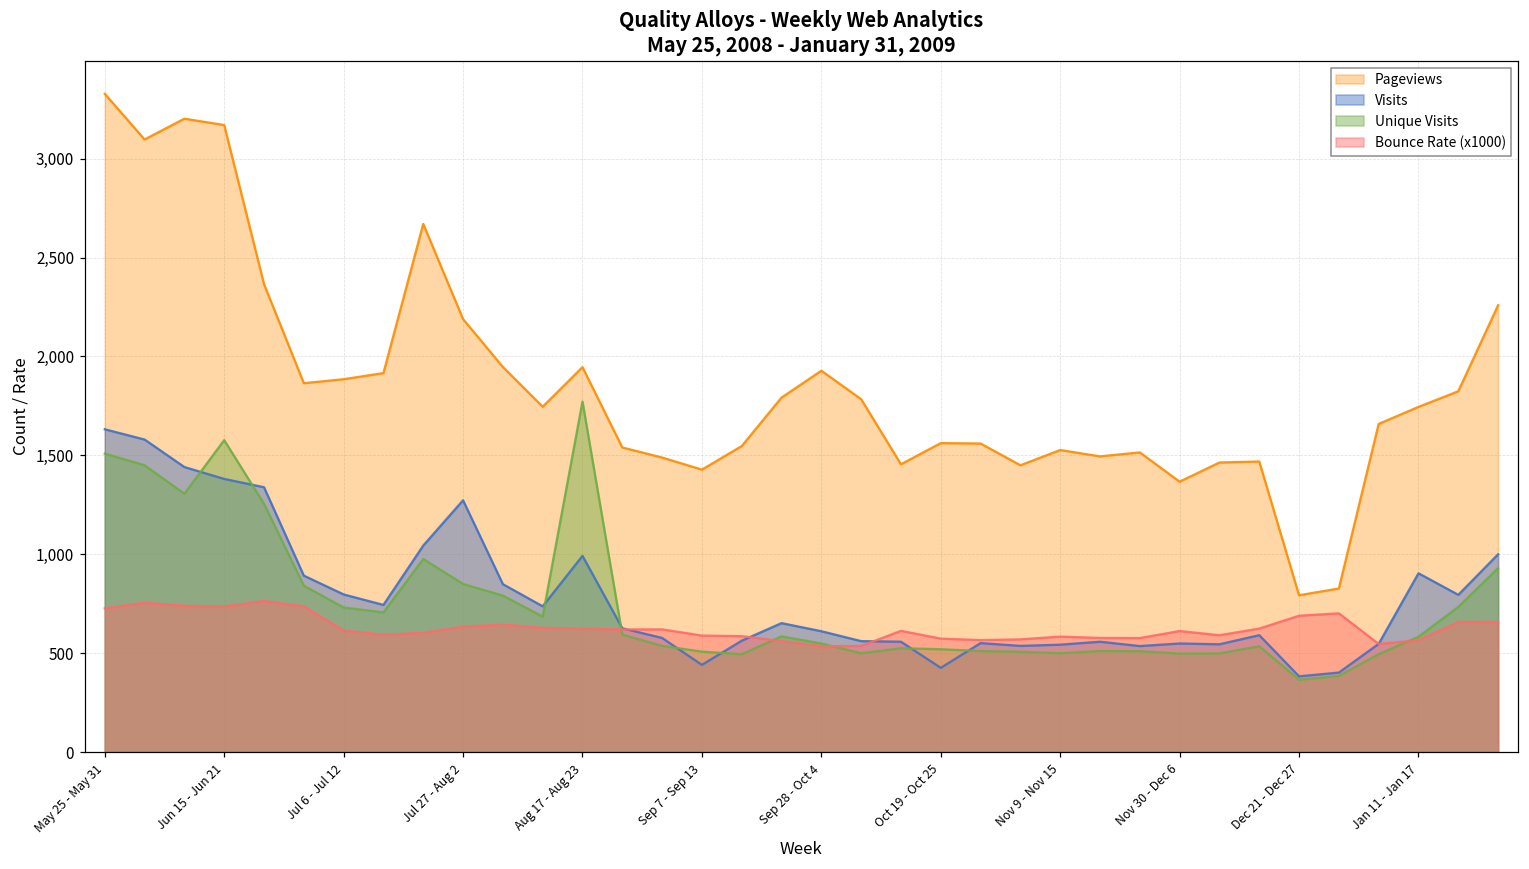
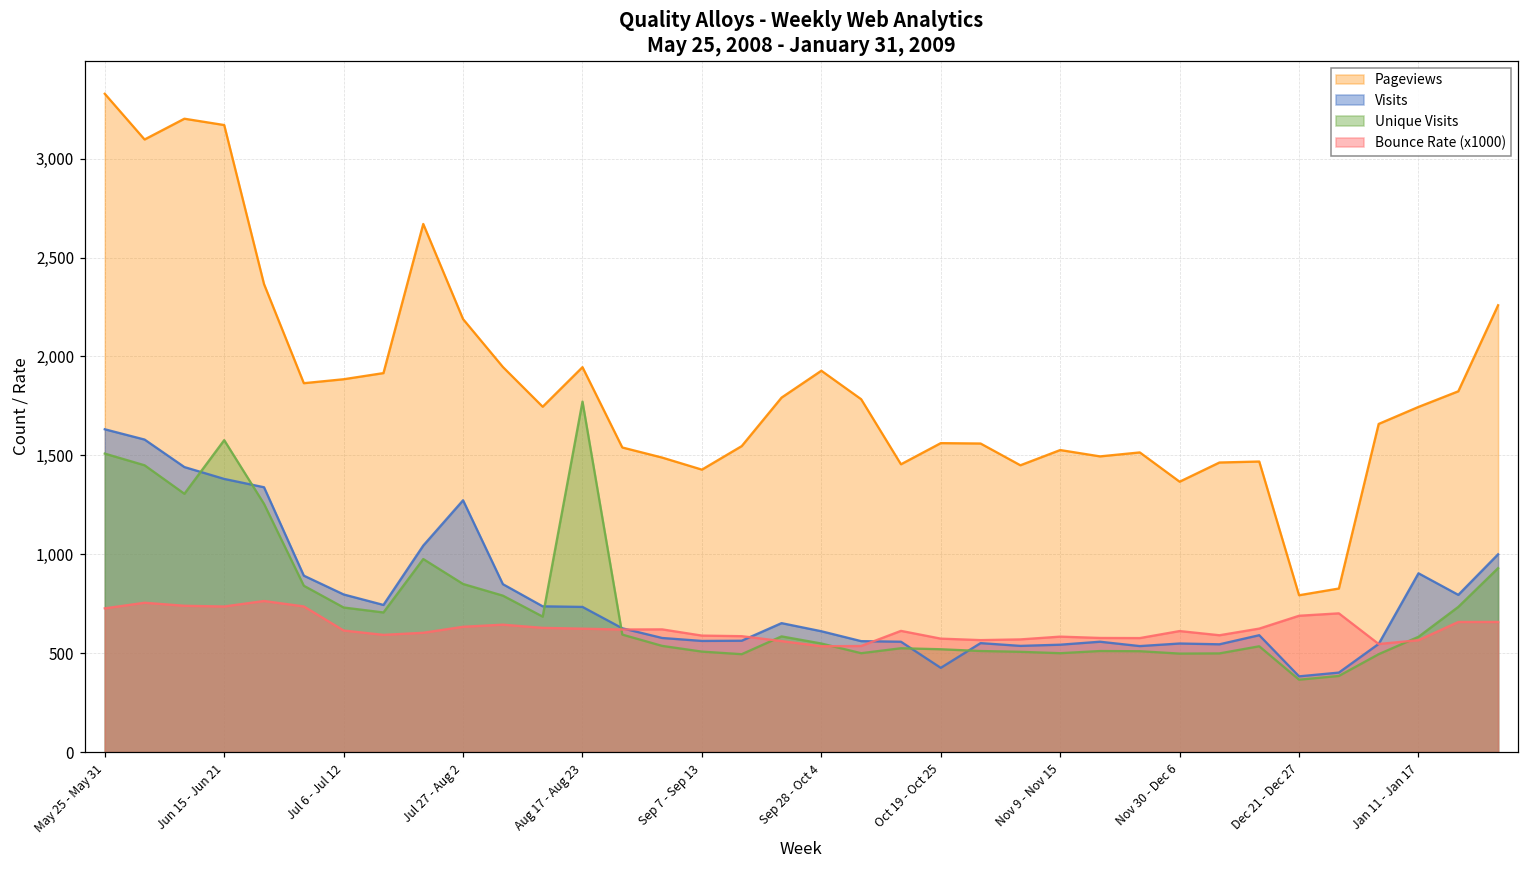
  {
    "Visits": {
      "May 25 - May 31": "1,630",
      "Jun 15 - Jun 21": "1,380",
      "Jul 6 - Jul 12": "800",
      "Jul 27 - Aug 2": "1,270",
-     "Aug 17 - Aug 23": "990",
-     "Sep 7 - Sep 13": "440",
+     "Aug 17 - Aug 23": "730",
+     "Sep 7 - Sep 13": "560",
      "Sep 28 - Oct 4": "610",
      "Oct 19 - Oct 25": "430",
      "Nov 9 - Nov 15": "540",
      "Nov 30 - Dec 6": "550",
      "Dec 21 - Dec 27": "380",
      "Jan 11 - Jan 17": "900"
    },
    "Unique Visits": {
      "May 25 - May 31": "1,510",
      "Jun 15 - Jun 21": "1,580",
      "Jul 6 - Jul 12": "730",
      "Jul 27 - Aug 2": "850",
      "Aug 17 - Aug 23": "1,770",
      "Sep 7 - Sep 13": "510",
      "Oct 19 - Oct 25": "520",
      "Nov 9 - Nov 15": "500",
      "Nov 30 - Dec 6": "500",
      "Dec 21 - Dec 27": "370",
      "Jan 11 - Jan 17": "580"
    }
  }
